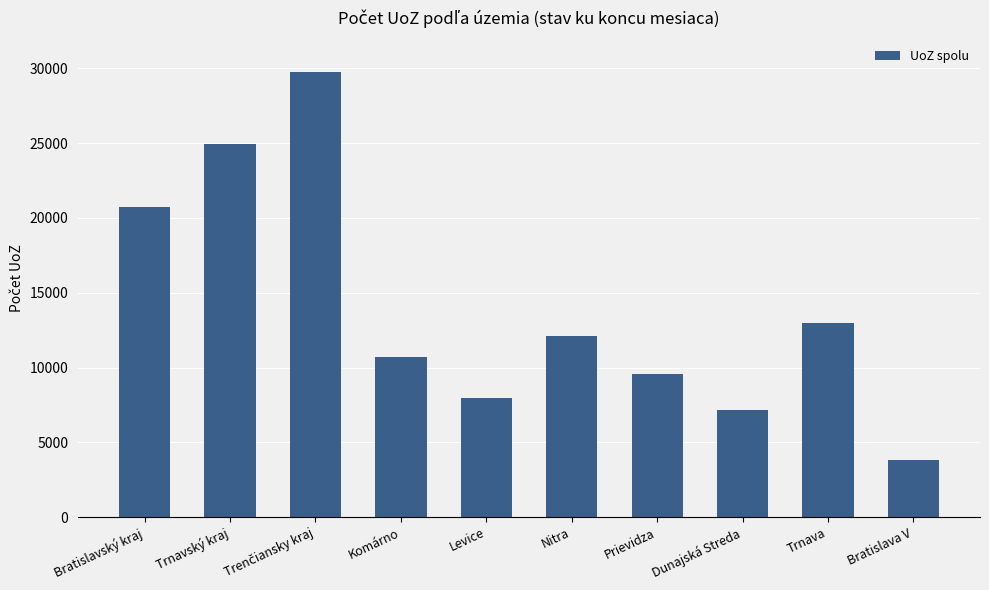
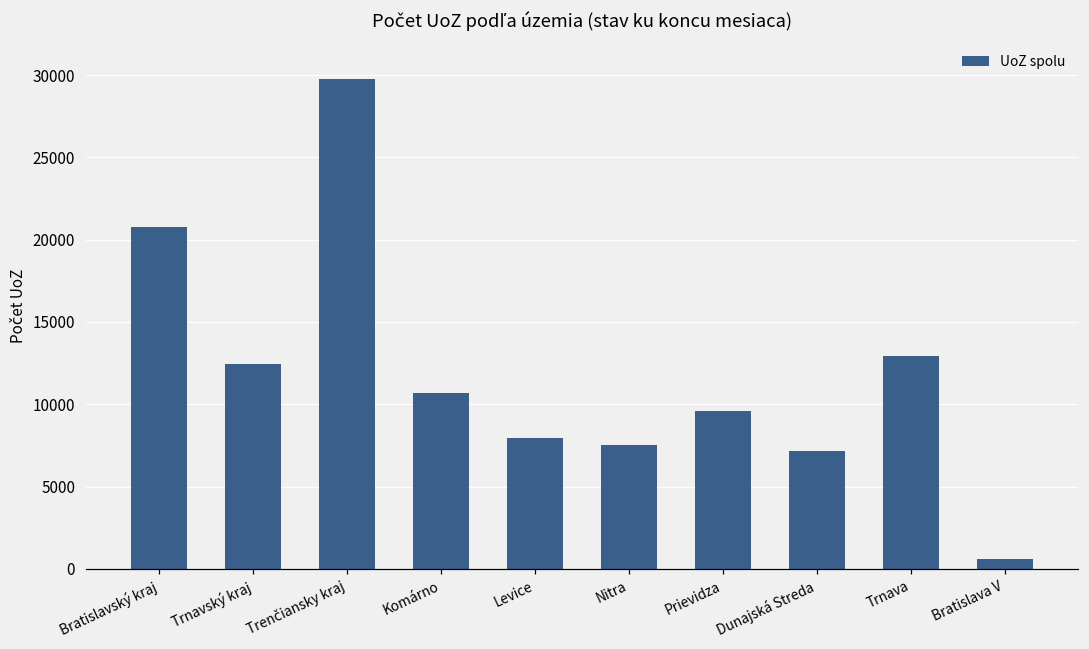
  {
    "Bratislavský kraj": 20700,
-   "Trnavský kraj": 24900,
+   "Trnavský kraj": 12500,
    "Trenčiansky kraj": 29700,
    "Komárno": 10700,
    "Levice": 8000,
-   "Nitra": 12100,
+   "Nitra": 7500,
    "Prievidza": 9600,
    "Dunajská Streda": 7200,
    "Trnava": 13000,
-   "Bratislava V": 3800
+   "Bratislava V": 600
  }
